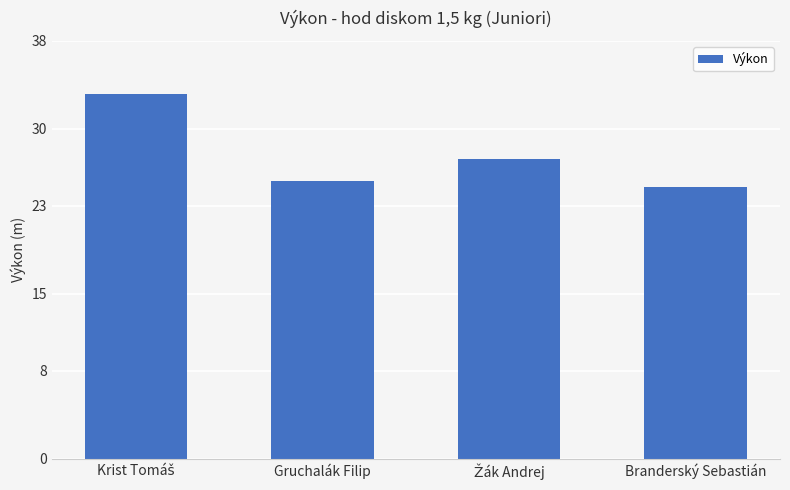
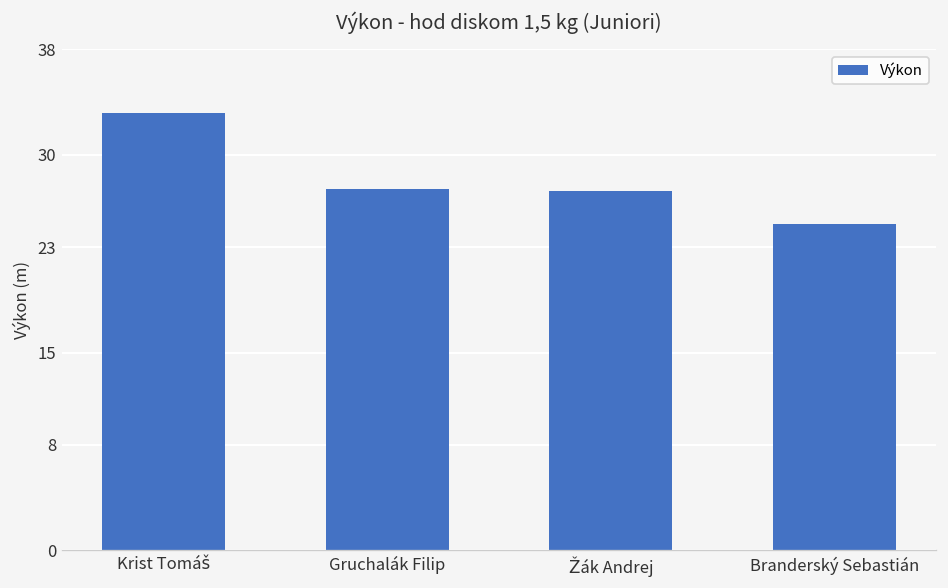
  {
    "Krist Tomáš": 33.1,
-   "Gruchalák Filip": 25.2,
+   "Gruchalák Filip": 27.4,
    "Žák Andrej": 27.3,
    "Branderský Sebastián": 24.7
  }
